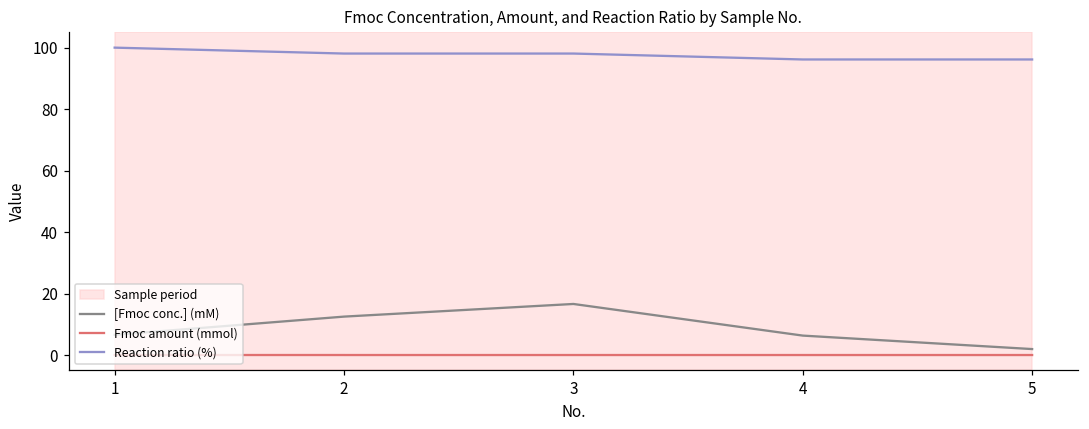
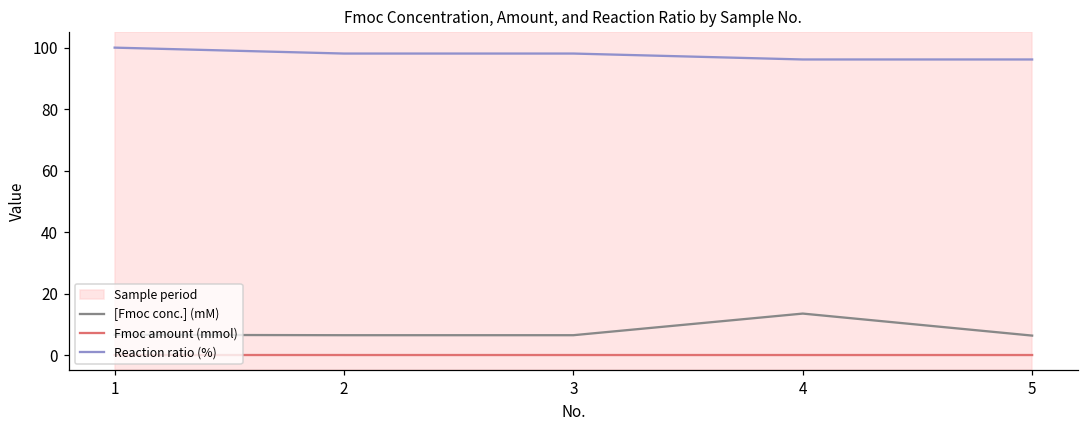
  {
    "[Fmoc conc.] (mM)": {
-     "2": 13,
-     "3": 17,
-     "4": 6,
-     "5": 2
+     "2": 7,
+     "3": 7,
+     "4": 14,
+     "5": 6
    },
    "Fmoc amount (mmol)": {
      "2": 0,
      "3": 0,
      "4": 0,
      "5": 0
    },
    "Reaction ratio (%)": {
      "1": 100,
      "2": 98,
      "3": 98,
      "4": 96,
      "5": 96
    }
  }
